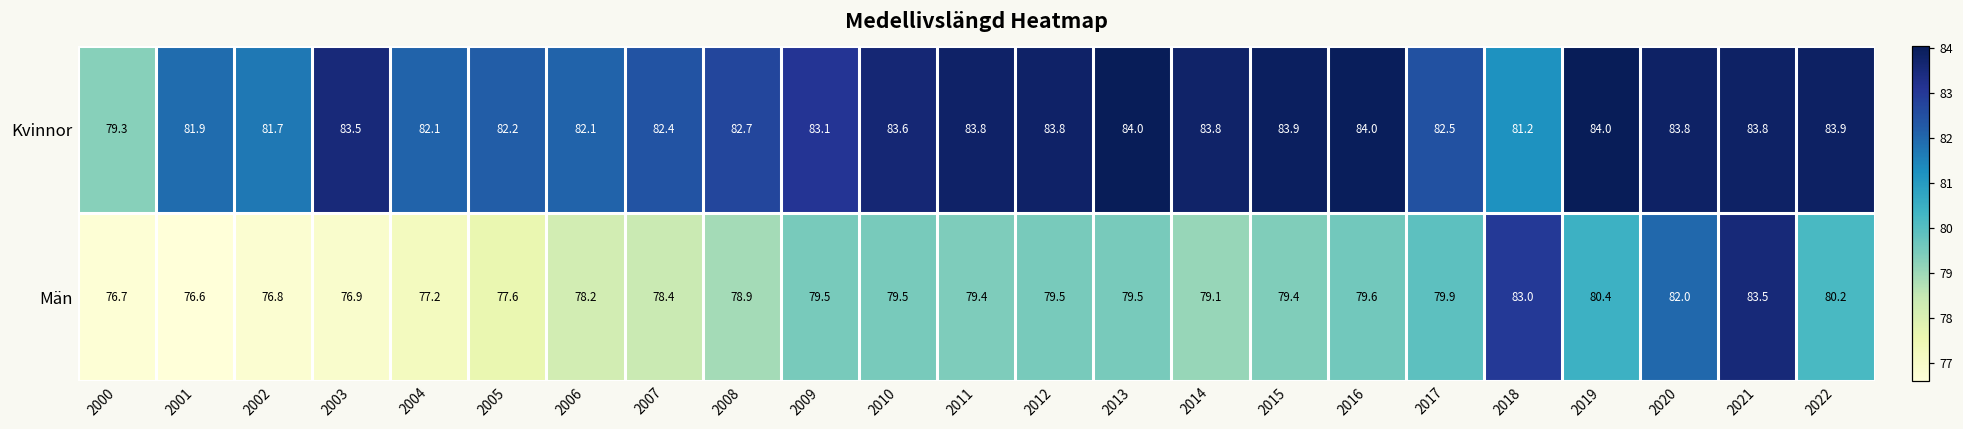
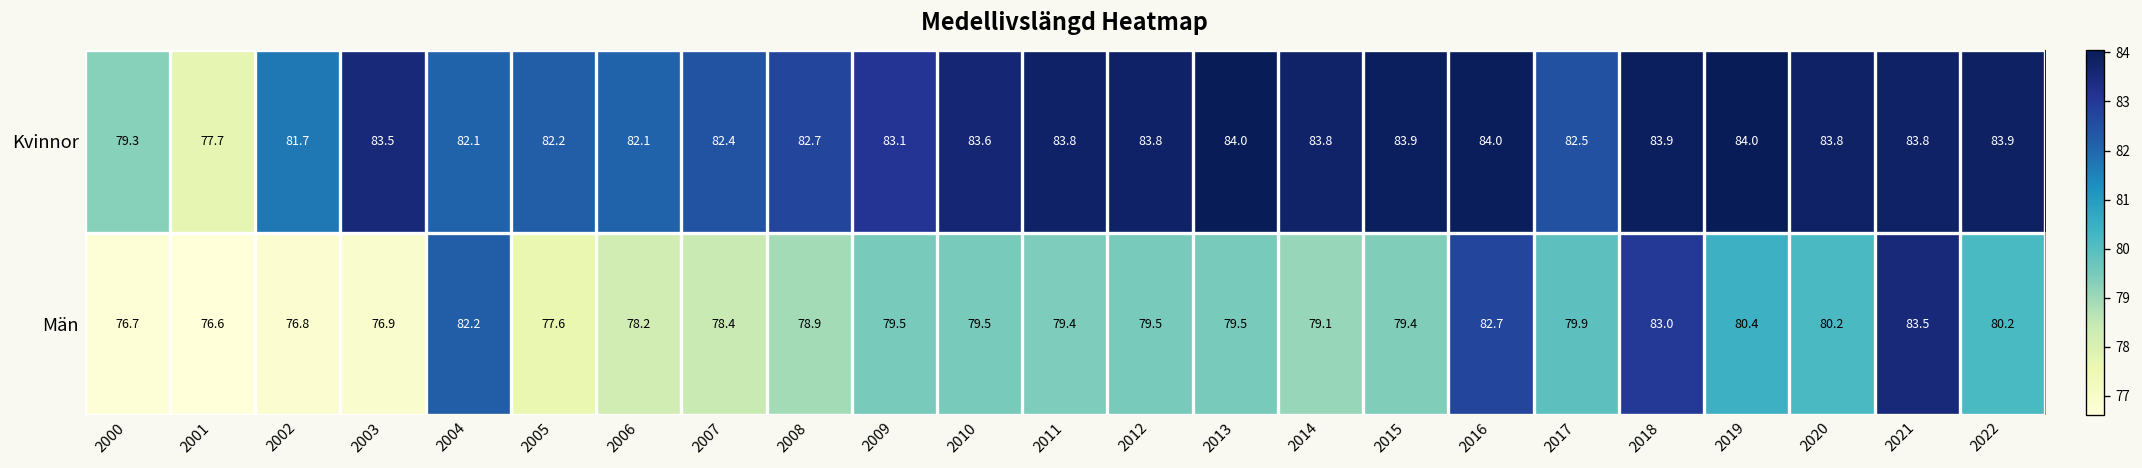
  {
    "Kvinnor": {
      "2000": 79.3,
-     "2001": 81.9,
+     "2001": 77.7,
      "2002": 81.7,
      "2003": 83.5,
      "2004": 82.1,
      "2005": 82.2,
      "2006": 82.1,
      "2007": 82.4,
      "2008": 82.7,
      "2009": 83.1,
      "2010": 83.6,
      "2011": 83.8,
      "2012": 83.8,
      "2013": 84.0,
      "2014": 83.8,
      "2015": 83.9,
      "2016": 84.0,
      "2017": 82.5,
-     "2018": 81.2,
+     "2018": 83.9,
      "2019": 84.0,
      "2020": 83.8,
      "2021": 83.8,
      "2022": 83.9
    },
    "Män": {
      "2000": 76.7,
      "2001": 76.6,
      "2002": 76.8,
      "2003": 76.9,
-     "2004": 77.2,
+     "2004": 82.2,
      "2005": 77.6,
      "2006": 78.2,
      "2007": 78.4,
      "2008": 78.9,
      "2009": 79.5,
      "2010": 79.5,
      "2011": 79.4,
      "2012": 79.5,
      "2013": 79.5,
      "2014": 79.1,
      "2015": 79.4,
-     "2016": 79.6,
+     "2016": 82.7,
      "2017": 79.9,
      "2018": 83.0,
      "2019": 80.4,
-     "2020": 82.0,
+     "2020": 80.2,
      "2021": 83.5,
      "2022": 80.2
    }
  }
